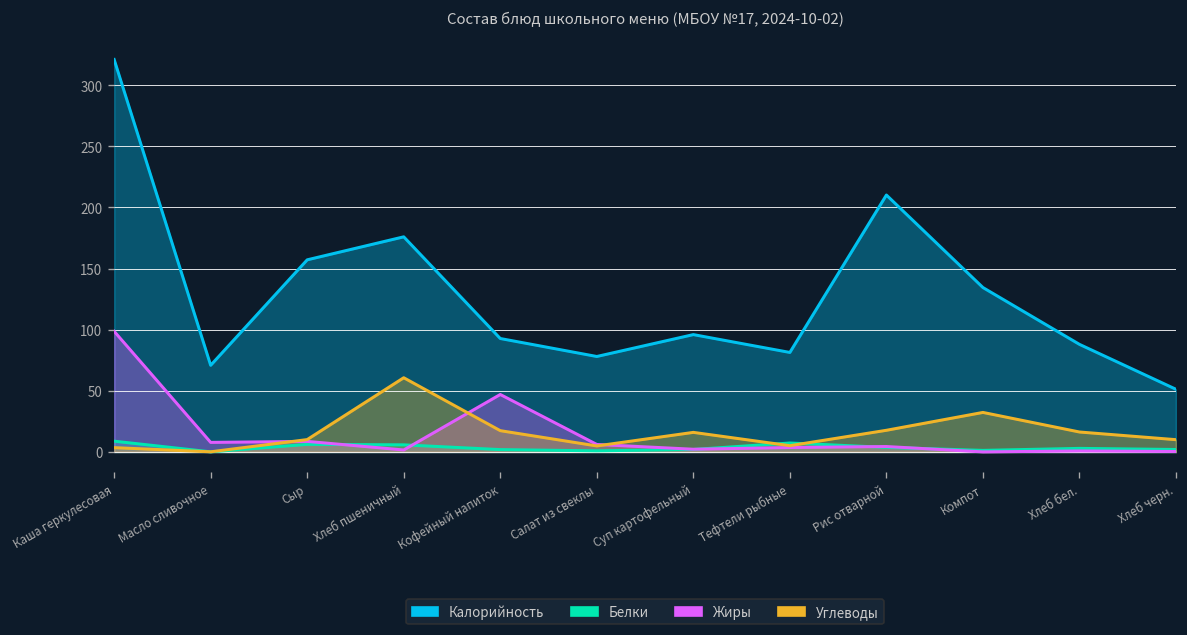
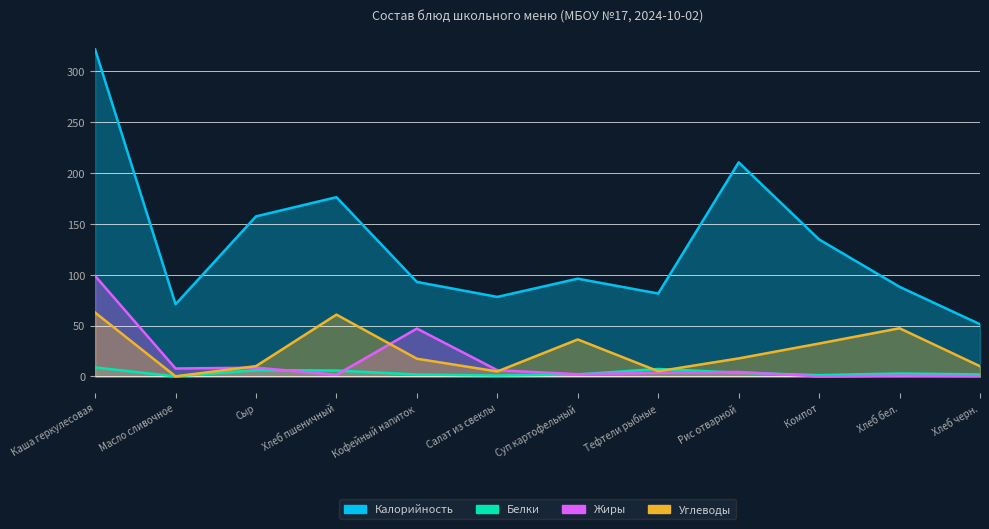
  {
    "Жиры": {
      "Каша геркулесовая": 99,
      "Масло сливочное": 8,
      "Хлеб пшеничный": 2,
      "Кофейный напиток": 47
    },
    "Углеводы": {
-     "Каша геркулесовая": 4,
+     "Каша геркулесовая": 63,
      "Хлеб пшеничный": 61,
      "Кофейный напиток": 17,
-     "Суп картофельный": 16,
+     "Суп картофельный": 36,
      "Рис отварной": 18,
      "Компот": 32,
-     "Хлеб бел.": 16,
+     "Хлеб бел.": 47,
      "Хлеб черн.": 10
    }
  }
